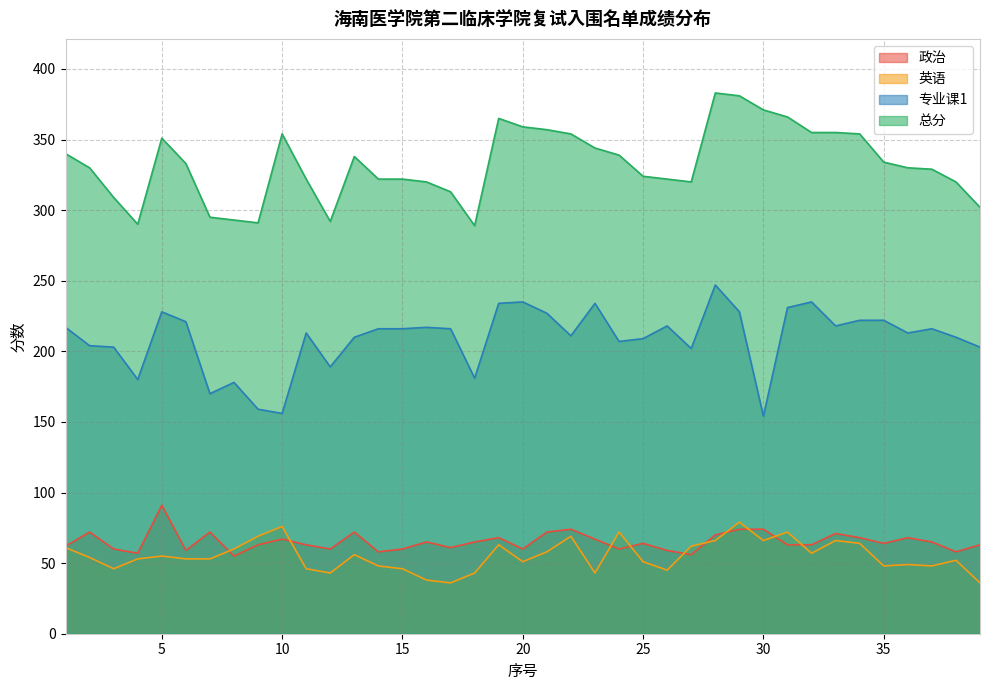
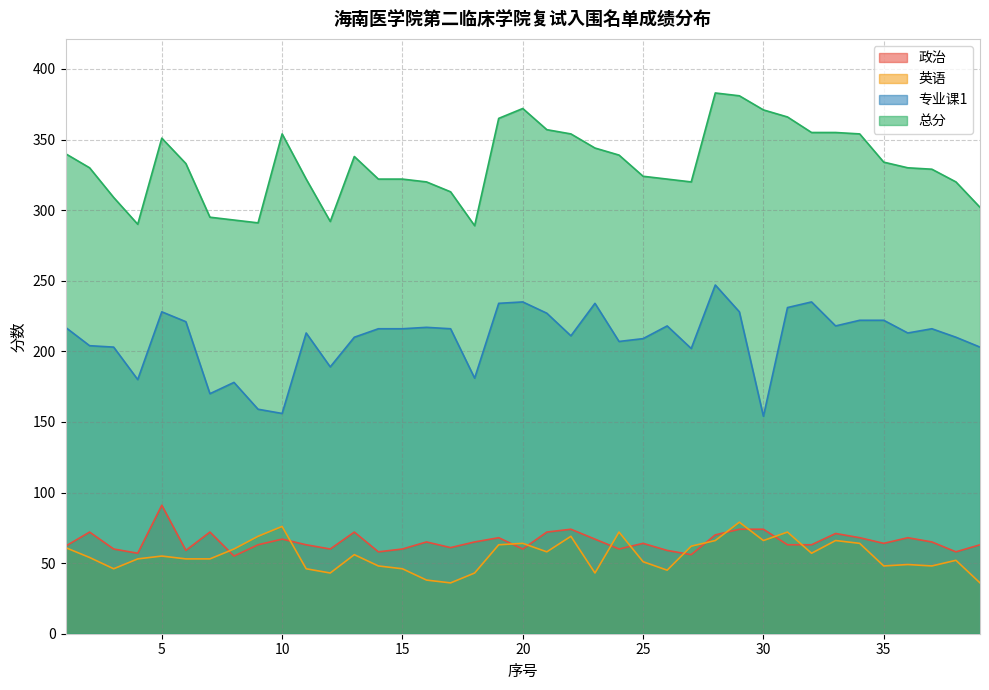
  {
    "政治": {
      "5": 91,
      "10": 67,
      "15": 60,
      "20": 60,
      "25": 64,
      "30": 74,
      "35": 64
    },
    "英语": {
      "5": 55,
      "10": 76,
      "15": 46,
-     "20": 51,
+     "20": 64,
      "25": 51,
      "30": 66,
      "35": 48
    },
    "专业课1": {
      "5": 228,
      "10": 156,
      "15": 216,
      "20": 235,
      "25": 209,
      "30": 154,
      "35": 222
    },
    "总分": {
      "5": 351,
      "10": 354,
      "15": 322,
-     "20": 359,
+     "20": 372,
      "25": 324,
      "30": 371,
      "35": 334
    }
  }
